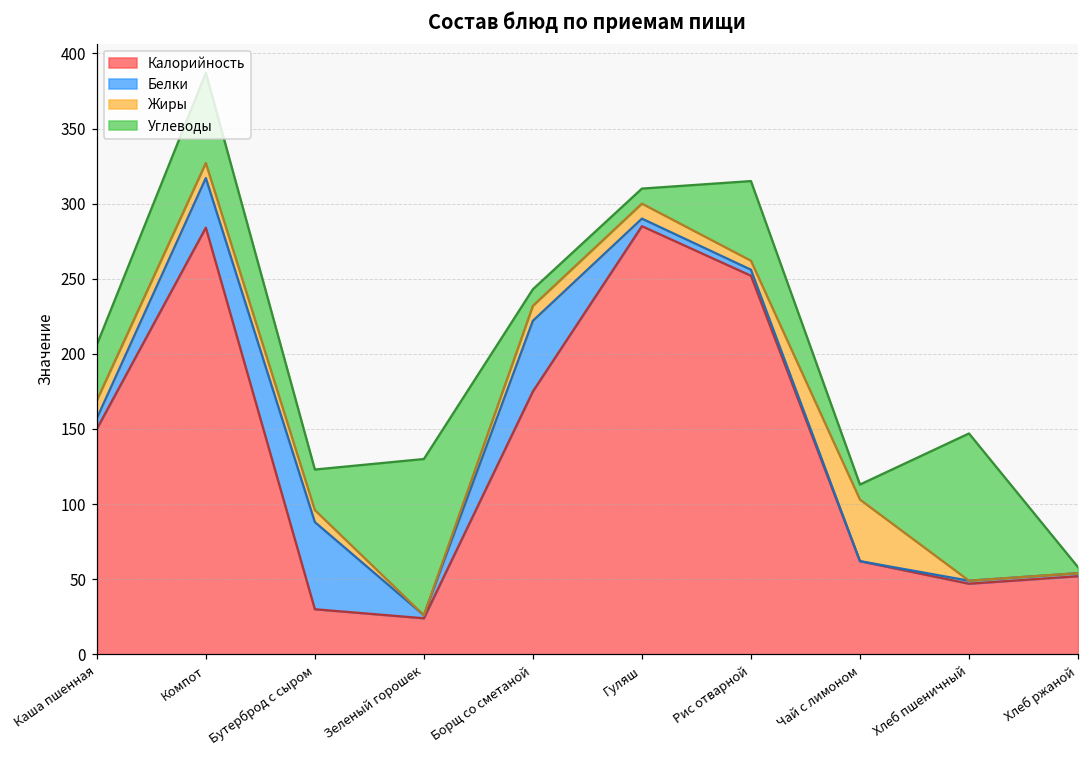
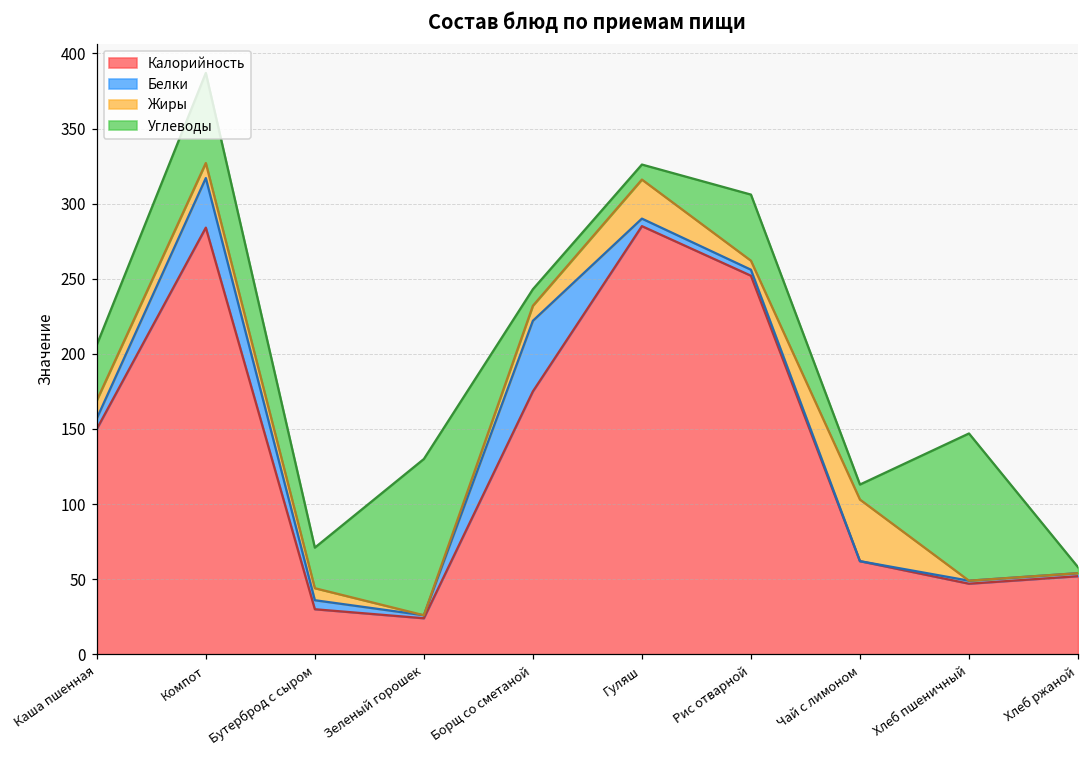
  {
    "Калорийность": {
      "Каша пшенная": 150,
      "Компот": 284,
      "Бутерброд с сыром": 30,
      "Зеленый горошек": 24,
      "Борщ со сметаной": 175,
      "Гуляш": 285,
      "Рис отварной": 252,
      "Хлеб пшеничный": 47,
      "Хлеб ржаной": 52
    },
    "Белки": {
      "Каша пшенная": 7,
      "Компот": 33,
-     "Бутерброд с сыром": 58,
+     "Бутерброд с сыром": 6,
      "Борщ со сметаной": 47,
      "Гуляш": 5,
      "Рис отварной": 4
    },
    "Жиры": {
      "Каша пшенная": 12,
      "Компот": 10,
      "Бутерброд с сыром": 8,
      "Борщ со сметаной": 10,
-     "Гуляш": 10,
+     "Гуляш": 26,
      "Рис отварной": 6,
      "Чай с лимоном": 41
    },
    "Углеводы": {
      "Каша пшенная": 37,
      "Бутерброд с сыром": 27,
      "Зеленый горошек": 104,
      "Борщ со сметаной": 11,
      "Гуляш": 10,
-     "Рис отварной": 53,
+     "Рис отварной": 44,
      "Чай с лимоном": 10,
      "Хлеб пшеничный": 98,
      "Хлеб ржаной": 4
    }
  }
